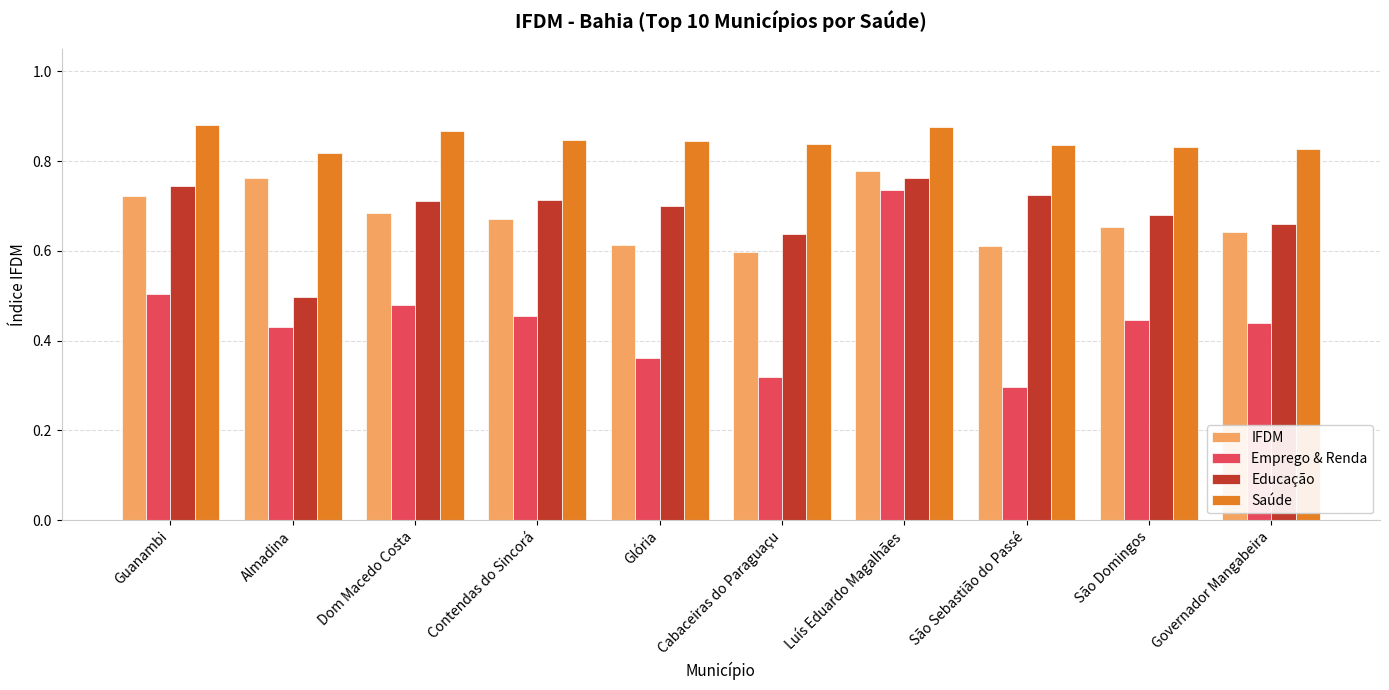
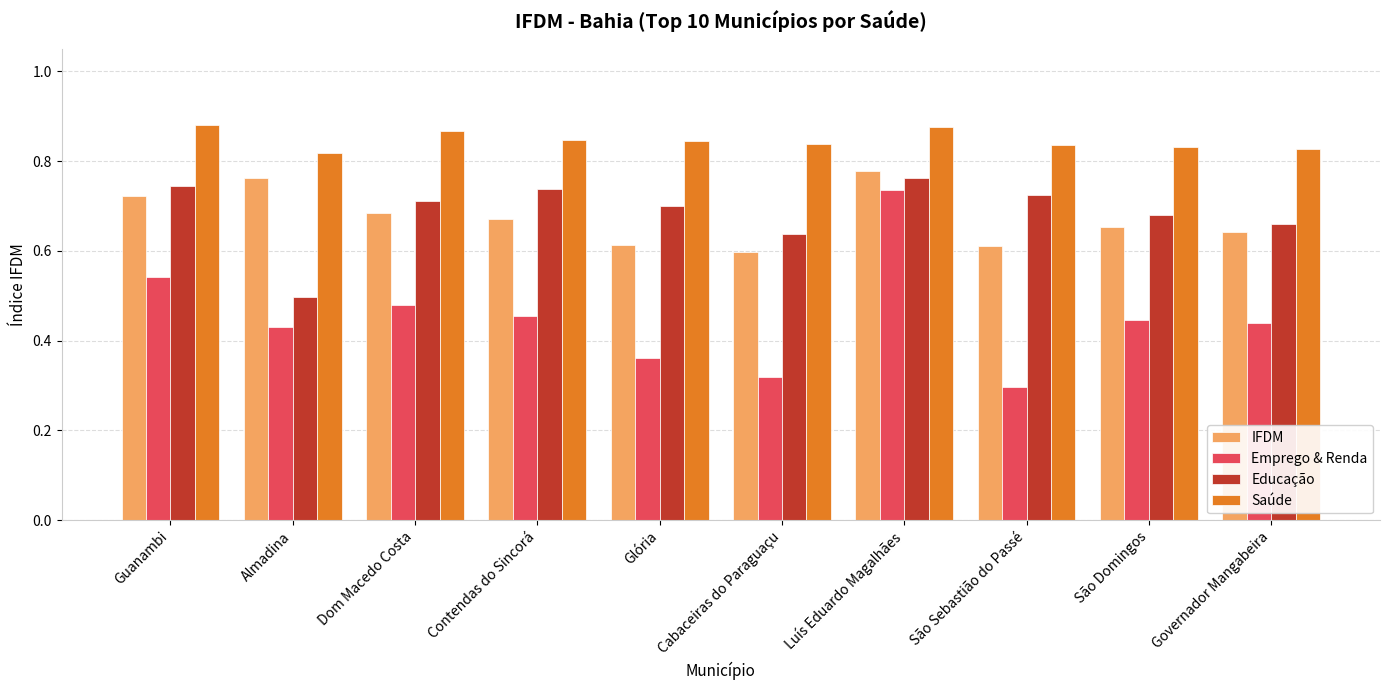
  {
    "IFDM": {
      "Guanambi": 0.72,
      "Almadina": 0.76,
      "Dom Macedo Costa": 0.69,
      "Contendas do Sincorá": 0.67,
      "Glória": 0.61,
      "Cabaceiras do Paraguaçu": 0.60,
      "Luís Eduardo Magalhães": 0.78,
      "São Sebastião do Passé": 0.61,
      "São Domingos": 0.65,
      "Governador Mangabeira": 0.64
    },
    "Emprego & Renda": {
-     "Guanambi": 0.50,
+     "Guanambi": 0.54,
      "Almadina": 0.43,
      "Dom Macedo Costa": 0.48,
      "Contendas do Sincorá": 0.45,
      "Glória": 0.36,
      "Cabaceiras do Paraguaçu": 0.32,
      "Luís Eduardo Magalhães": 0.74,
      "São Sebastião do Passé": 0.30,
      "São Domingos": 0.45,
      "Governador Mangabeira": 0.44
    },
    "Educação": {
      "Guanambi": 0.74,
      "Almadina": 0.50,
      "Dom Macedo Costa": 0.71,
-     "Contendas do Sincorá": 0.71,
+     "Contendas do Sincorá": 0.74,
      "Glória": 0.70,
      "Cabaceiras do Paraguaçu": 0.64,
      "Luís Eduardo Magalhães": 0.76,
      "São Sebastião do Passé": 0.72,
      "São Domingos": 0.68,
      "Governador Mangabeira": 0.66
    },
    "Saúde": {
      "Guanambi": 0.88,
      "Almadina": 0.82,
      "Dom Macedo Costa": 0.87,
      "Contendas do Sincorá": 0.85,
      "Glória": 0.84,
      "Cabaceiras do Paraguaçu": 0.84,
      "Luís Eduardo Magalhães": 0.88,
      "São Sebastião do Passé": 0.84,
      "São Domingos": 0.83,
      "Governador Mangabeira": 0.83
    }
  }
